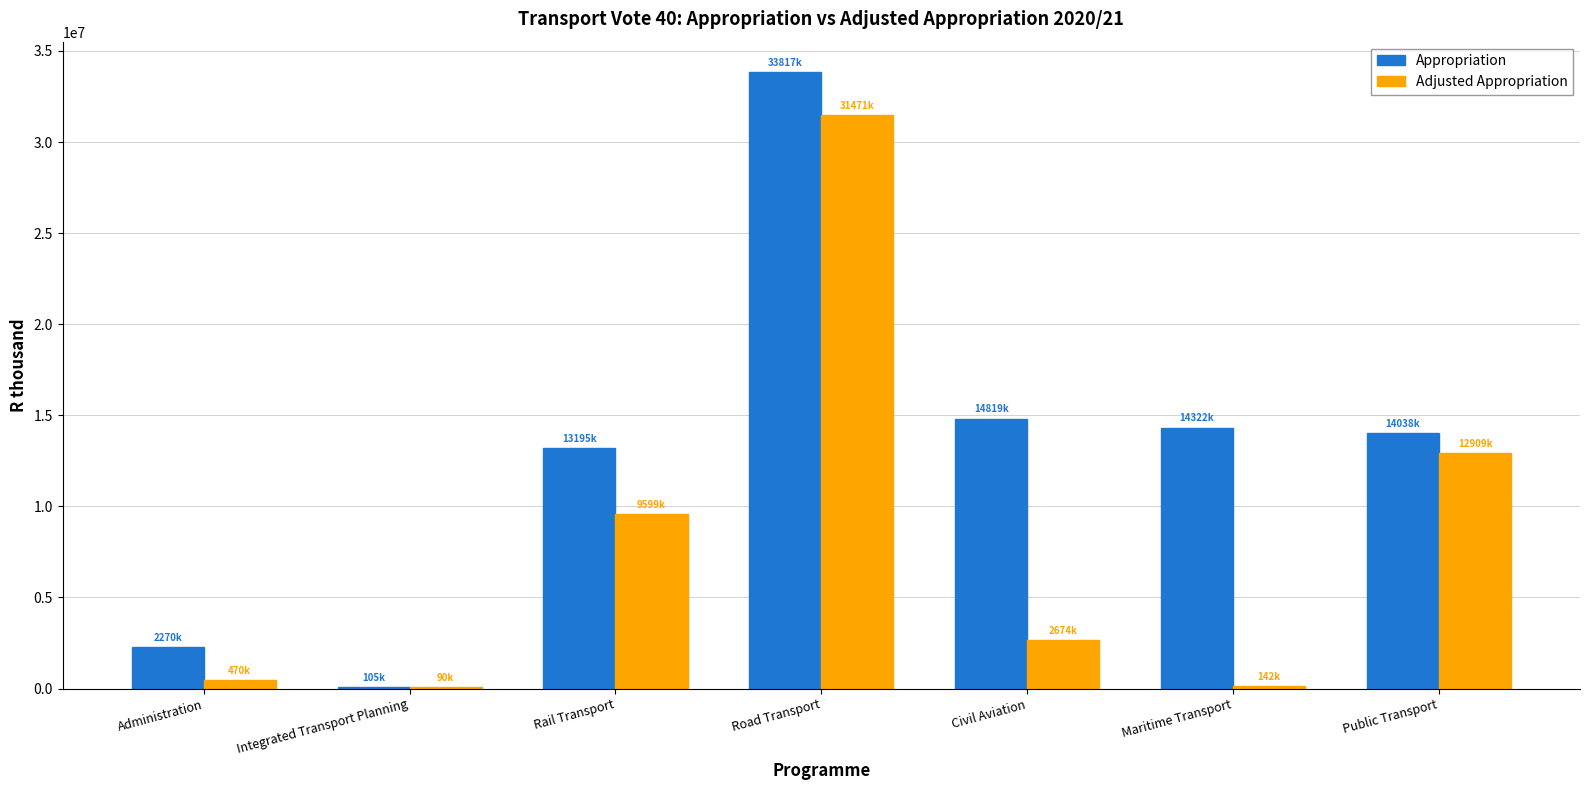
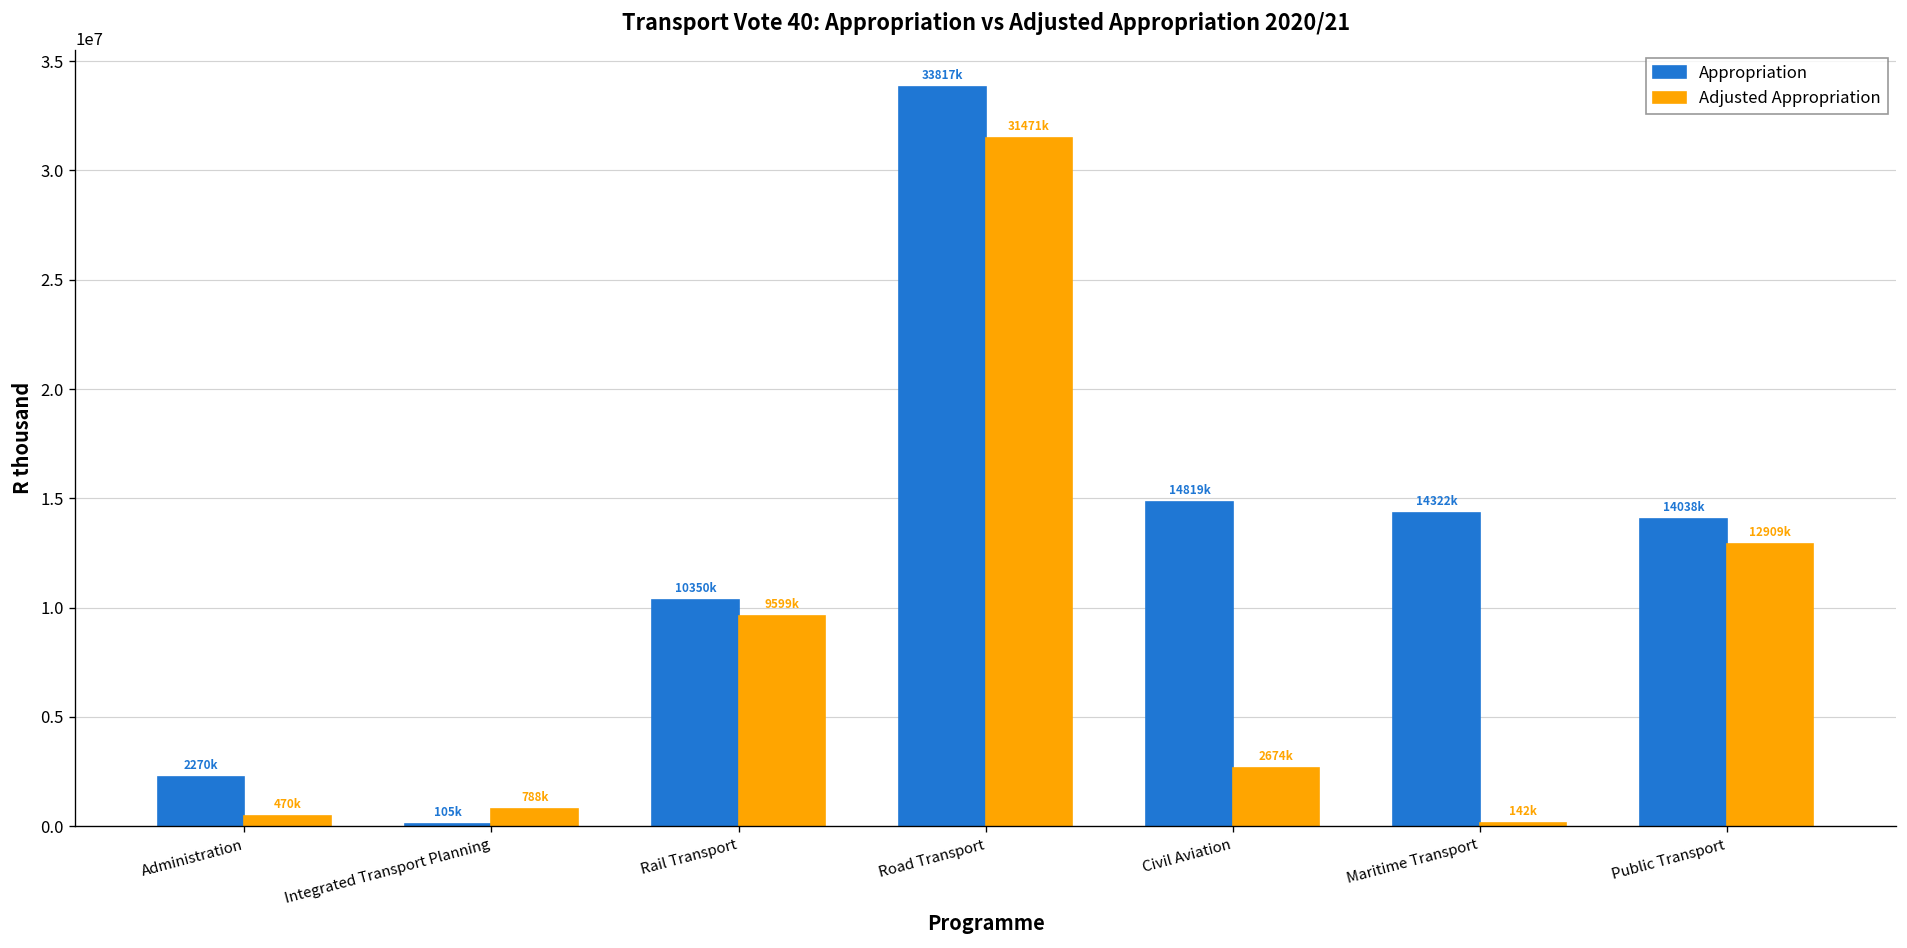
  {
    "Appropriation": {
      "Administration": "2270k",
      "Integrated Transport Planning": "105k",
-     "Rail Transport": "13195k",
+     "Rail Transport": "10350k",
      "Road Transport": "33817k",
      "Civil Aviation": "14819k",
      "Maritime Transport": "14322k",
      "Public Transport": "14038k"
    },
    "Adjusted Appropriation": {
      "Administration": "470k",
-     "Integrated Transport Planning": "90k",
+     "Integrated Transport Planning": "788k",
      "Rail Transport": "9599k",
      "Road Transport": "31471k",
      "Civil Aviation": "2674k",
      "Maritime Transport": "142k",
      "Public Transport": "12909k"
    }
  }
